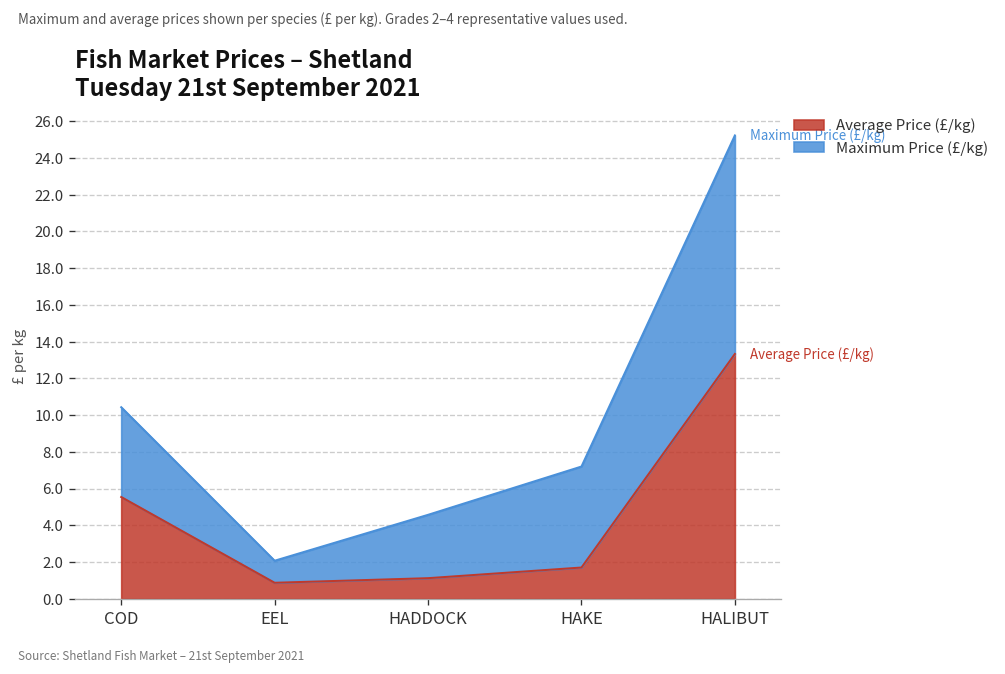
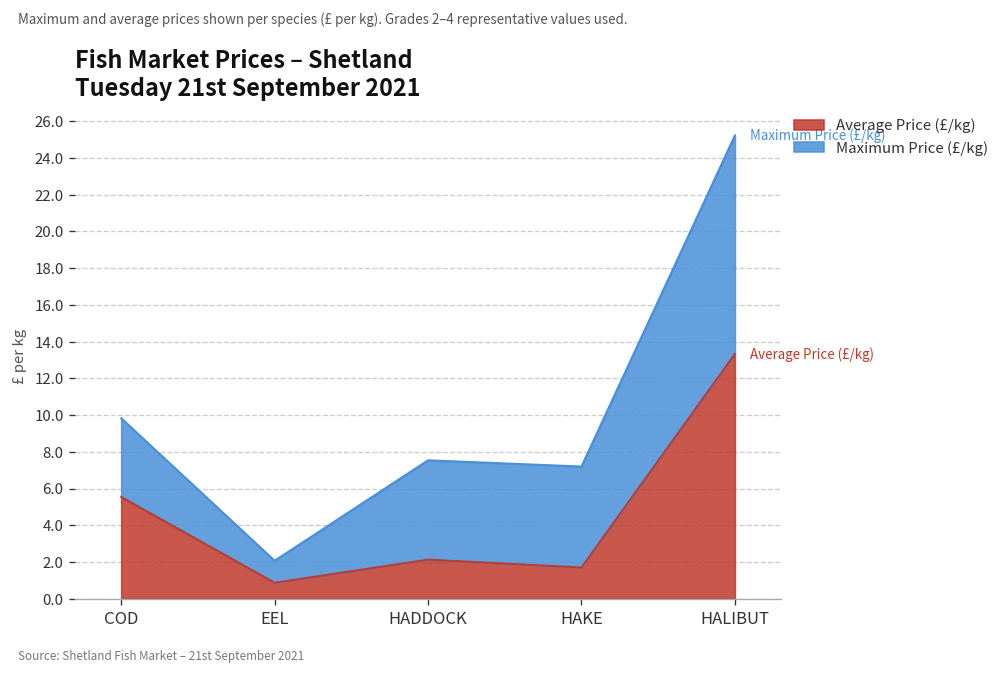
  {
    "Average Price (£/kg)": {
      "COD": 5.5,
      "EEL": 0.9,
-     "HADDOCK": 1.1,
+     "HADDOCK": 2.1,
      "HAKE": 1.7,
      "HALIBUT": 13.3
    },
    "Maximum Price (£/kg)": {
-     "COD": 4.9,
+     "COD": 4.3,
      "EEL": 1.2,
-     "HADDOCK": 3.5,
+     "HADDOCK": 5.4,
      "HAKE": 5.5,
      "HALIBUT": 11.9
    }
  }
